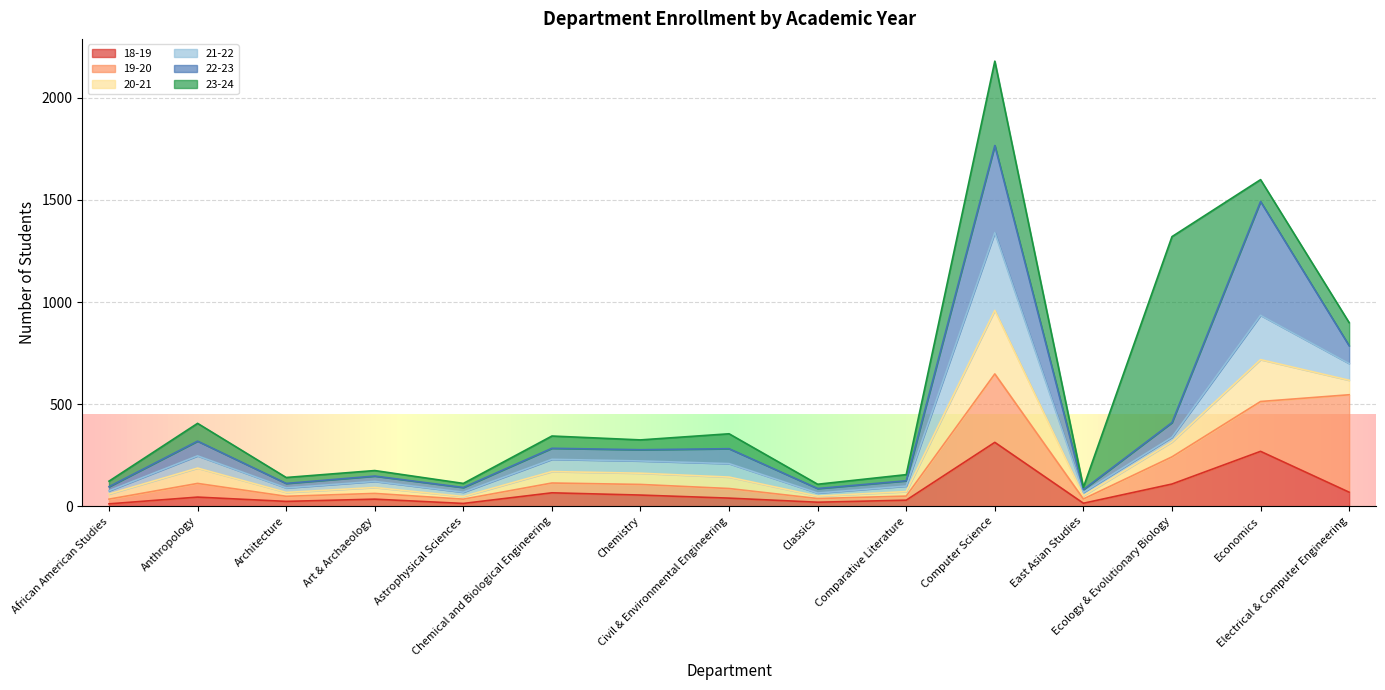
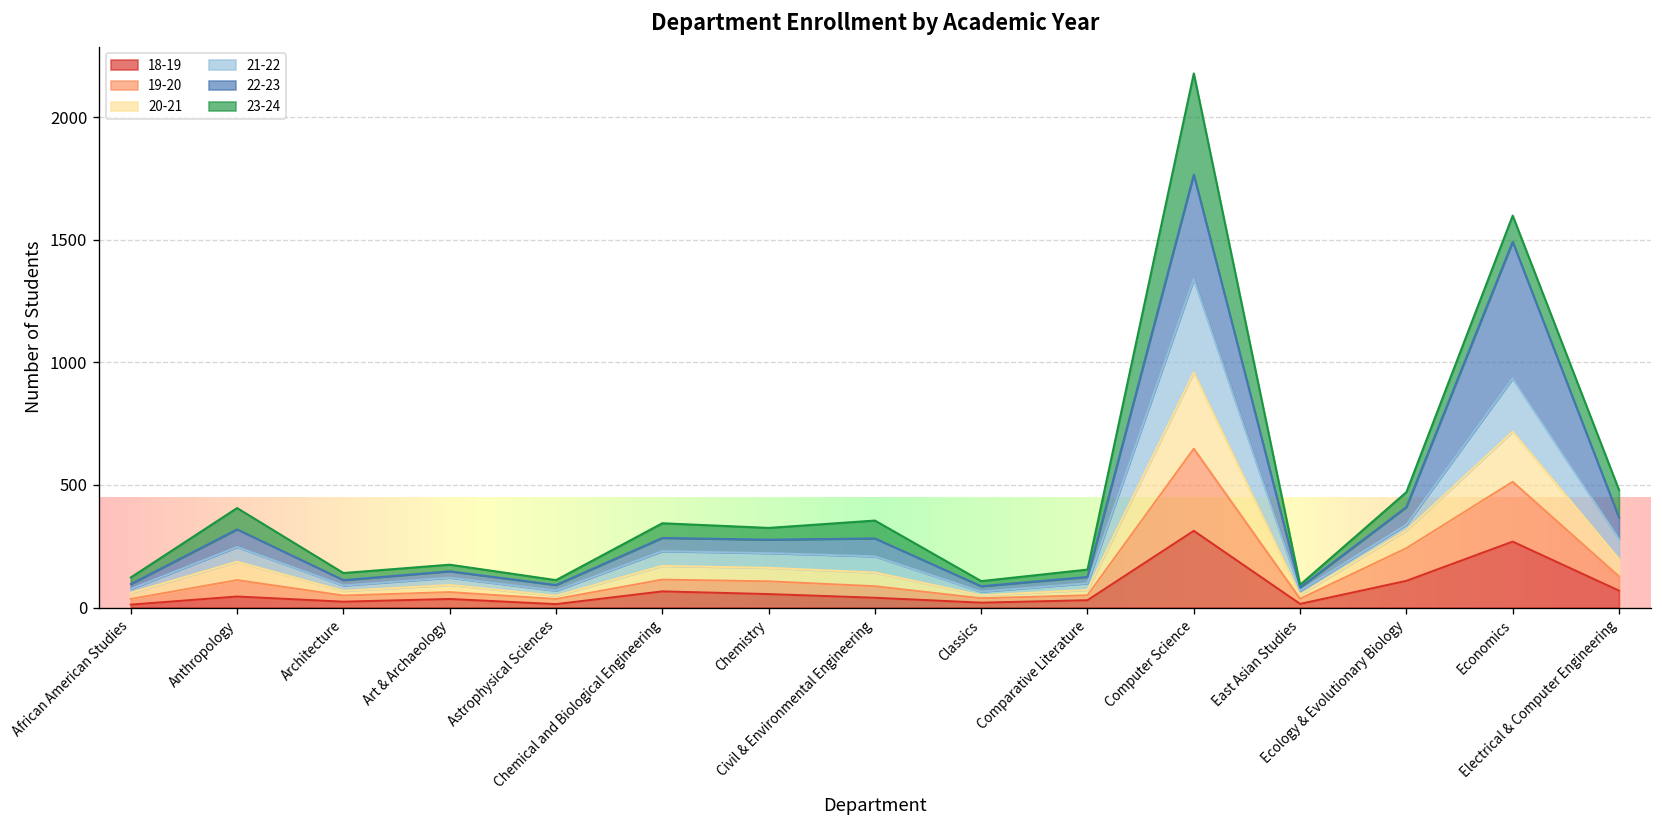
  {
    "18-19": {
      "African American Studies": 10,
      "Anthropology": 50,
      "Architecture": 20,
      "Art & Archaeology": 40,
      "Astrophysical Sciences": 10,
      "Chemical and Biological Engineering": 70,
      "Chemistry": 60,
      "Civil & Environmental Engineering": 40,
      "Classics": 20,
      "Comparative Literature": 30,
      "Computer Science": 310,
      "East Asian Studies": 20,
      "Ecology & Evolutionary Biology": 110,
      "Economics": 270,
      "Electrical & Computer Engineering": 70
    },
    "19-20": {
      "African American Studies": 20,
      "Anthropology": 70,
      "Architecture": 30,
      "Art & Archaeology": 30,
      "Astrophysical Sciences": 20,
      "Chemical and Biological Engineering": 50,
      "Chemistry": 50,
      "Civil & Environmental Engineering": 50,
      "Comparative Literature": 20,
      "Computer Science": 340,
      "East Asian Studies": 20,
      "Ecology & Evolutionary Biology": 130,
      "Economics": 240,
-     "Electrical & Computer Engineering": 480
+     "Electrical & Computer Engineering": 60
    },
    "20-21": {
      "African American Studies": 30,
      "Anthropology": 80,
      "Architecture": 20,
      "Art & Archaeology": 30,
      "Astrophysical Sciences": 10,
      "Chemical and Biological Engineering": 60,
      "Chemistry": 60,
      "Civil & Environmental Engineering": 60,
      "Comparative Literature": 20,
      "Computer Science": 310,
      "East Asian Studies": 20,
      "Ecology & Evolutionary Biology": 70,
      "Economics": 210,
      "Electrical & Computer Engineering": 70
    },
    "21-22": {
      "African American Studies": 20,
      "Anthropology": 60,
      "Architecture": 20,
      "Art & Archaeology": 30,
      "Astrophysical Sciences": 20,
      "Chemical and Biological Engineering": 60,
      "Chemistry": 60,
      "Civil & Environmental Engineering": 70,
      "Classics": 20,
      "Comparative Literature": 30,
      "Computer Science": 380,
      "East Asian Studies": 20,
      "Ecology & Evolutionary Biology": 20,
      "Economics": 220,
      "Electrical & Computer Engineering": 80
    },
    "22-23": {
      "African American Studies": 20,
      "Anthropology": 70,
      "Architecture": 20,
      "Art & Archaeology": 30,
      "Astrophysical Sciences": 20,
      "Chemical and Biological Engineering": 50,
      "Chemistry": 60,
      "Civil & Environmental Engineering": 70,
      "Classics": 20,
      "Comparative Literature": 30,
      "Computer Science": 430,
      "Ecology & Evolutionary Biology": 70,
      "Economics": 560,
      "Electrical & Computer Engineering": 90
    },
    "23-24": {
      "African American Studies": 30,
      "Anthropology": 90,
      "Architecture": 30,
      "Art & Archaeology": 30,
      "Astrophysical Sciences": 20,
      "Chemical and Biological Engineering": 60,
      "Chemistry": 50,
      "Civil & Environmental Engineering": 70,
      "Classics": 20,
      "Comparative Literature": 30,
      "Computer Science": 410,
-     "Ecology & Evolutionary Biology": 910,
+     "Ecology & Evolutionary Biology": 60,
      "Economics": 110,
      "Electrical & Computer Engineering": 110
    }
  }
